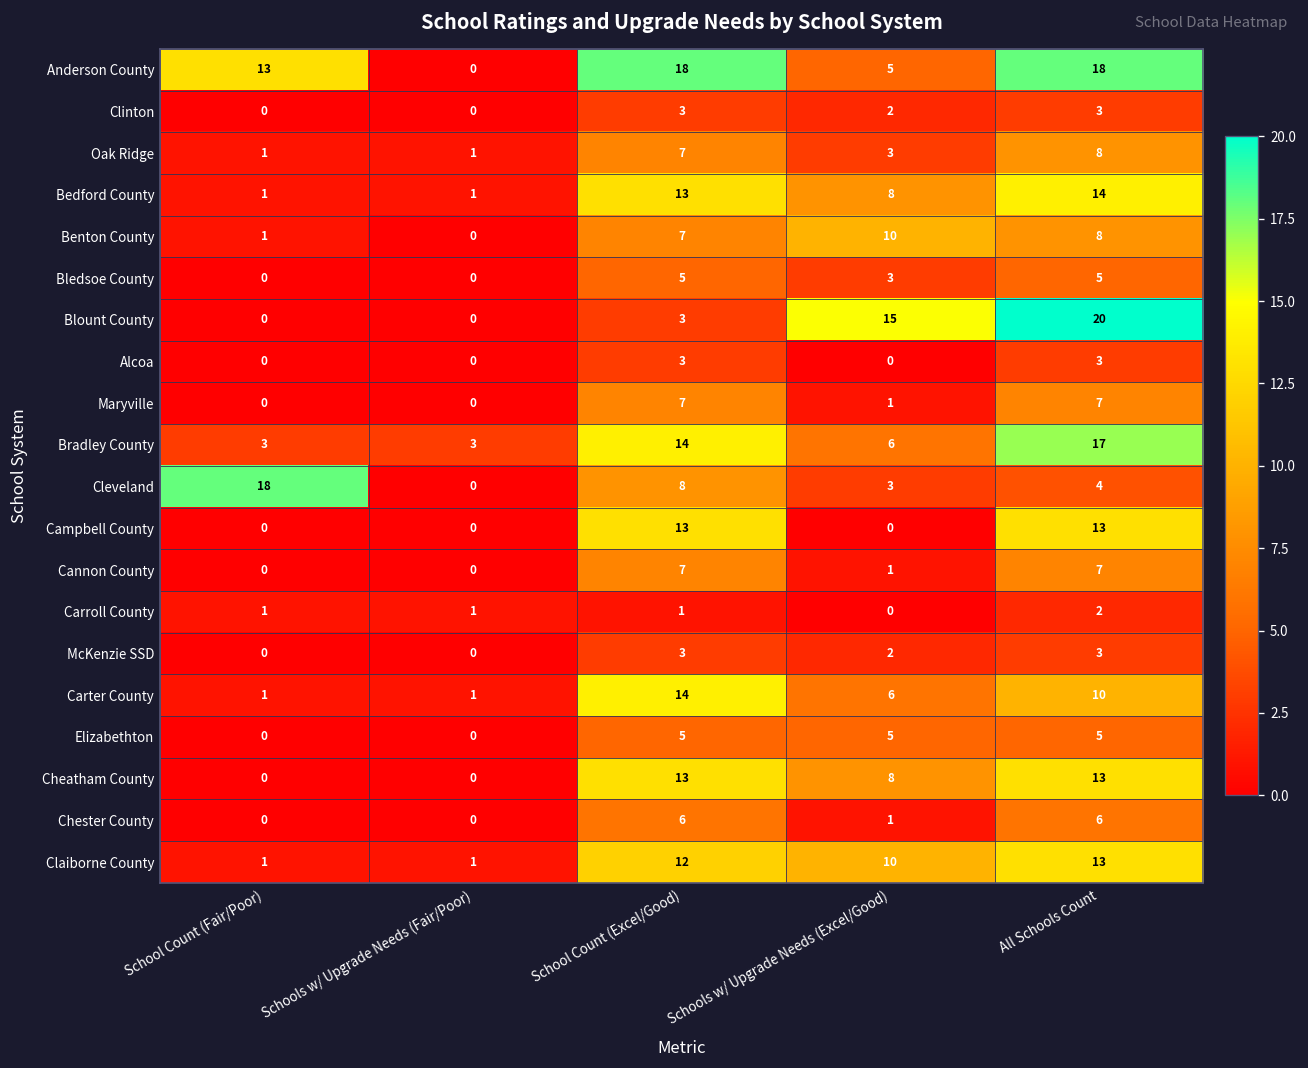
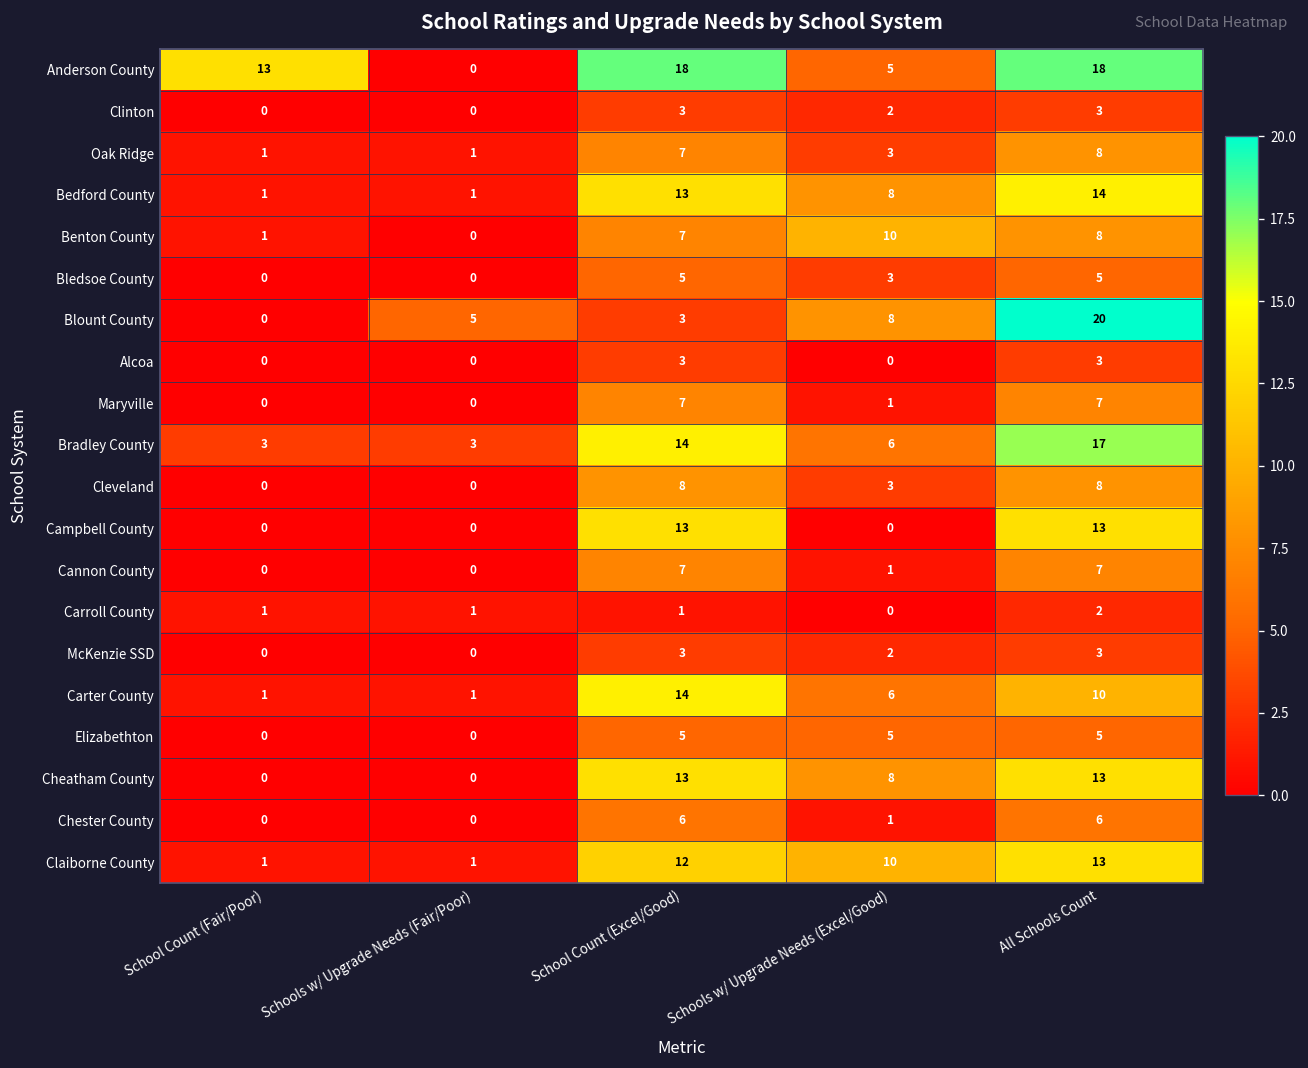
  {
    "Anderson County": {
      "School Count (Fair/Poor)": 13,
      "Schools w/ Upgrade Needs (Fair/Poor)": 0,
      "School Count (Excel/Good)": 18,
      "Schools w/ Upgrade Needs (Excel/Good)": 5,
      "All Schools Count": 18
    },
    "Clinton": {
      "School Count (Fair/Poor)": 0,
      "Schools w/ Upgrade Needs (Fair/Poor)": 0,
      "School Count (Excel/Good)": 3,
      "Schools w/ Upgrade Needs (Excel/Good)": 2,
      "All Schools Count": 3
    },
    "Oak Ridge": {
      "School Count (Fair/Poor)": 1,
      "Schools w/ Upgrade Needs (Fair/Poor)": 1,
      "School Count (Excel/Good)": 7,
      "Schools w/ Upgrade Needs (Excel/Good)": 3,
      "All Schools Count": 8
    },
    "Bedford County": {
      "School Count (Fair/Poor)": 1,
      "Schools w/ Upgrade Needs (Fair/Poor)": 1,
      "School Count (Excel/Good)": 13,
      "Schools w/ Upgrade Needs (Excel/Good)": 8,
      "All Schools Count": 14
    },
    "Benton County": {
      "School Count (Fair/Poor)": 1,
      "Schools w/ Upgrade Needs (Fair/Poor)": 0,
      "School Count (Excel/Good)": 7,
      "Schools w/ Upgrade Needs (Excel/Good)": 10,
      "All Schools Count": 8
    },
    "Bledsoe County": {
      "School Count (Fair/Poor)": 0,
      "Schools w/ Upgrade Needs (Fair/Poor)": 0,
      "School Count (Excel/Good)": 5,
      "Schools w/ Upgrade Needs (Excel/Good)": 3,
      "All Schools Count": 5
    },
    "Blount County": {
      "School Count (Fair/Poor)": 0,
-     "Schools w/ Upgrade Needs (Fair/Poor)": 0,
+     "Schools w/ Upgrade Needs (Fair/Poor)": 5,
      "School Count (Excel/Good)": 3,
-     "Schools w/ Upgrade Needs (Excel/Good)": 15,
+     "Schools w/ Upgrade Needs (Excel/Good)": 8,
      "All Schools Count": 20
    },
    "Alcoa": {
      "School Count (Fair/Poor)": 0,
      "Schools w/ Upgrade Needs (Fair/Poor)": 0,
      "School Count (Excel/Good)": 3,
      "Schools w/ Upgrade Needs (Excel/Good)": 0,
      "All Schools Count": 3
    },
    "Maryville": {
      "School Count (Fair/Poor)": 0,
      "Schools w/ Upgrade Needs (Fair/Poor)": 0,
      "School Count (Excel/Good)": 7,
      "Schools w/ Upgrade Needs (Excel/Good)": 1,
      "All Schools Count": 7
    },
    "Bradley County": {
      "School Count (Fair/Poor)": 3,
      "Schools w/ Upgrade Needs (Fair/Poor)": 3,
      "School Count (Excel/Good)": 14,
      "Schools w/ Upgrade Needs (Excel/Good)": 6,
      "All Schools Count": 17
    },
    "Cleveland": {
-     "School Count (Fair/Poor)": 18,
+     "School Count (Fair/Poor)": 0,
      "Schools w/ Upgrade Needs (Fair/Poor)": 0,
      "School Count (Excel/Good)": 8,
      "Schools w/ Upgrade Needs (Excel/Good)": 3,
-     "All Schools Count": 4
+     "All Schools Count": 8
    },
    "Campbell County": {
      "School Count (Fair/Poor)": 0,
      "Schools w/ Upgrade Needs (Fair/Poor)": 0,
      "School Count (Excel/Good)": 13,
      "Schools w/ Upgrade Needs (Excel/Good)": 0,
      "All Schools Count": 13
    },
    "Cannon County": {
      "School Count (Fair/Poor)": 0,
      "Schools w/ Upgrade Needs (Fair/Poor)": 0,
      "School Count (Excel/Good)": 7,
      "Schools w/ Upgrade Needs (Excel/Good)": 1,
      "All Schools Count": 7
    },
    "Carroll County": {
      "School Count (Fair/Poor)": 1,
      "Schools w/ Upgrade Needs (Fair/Poor)": 1,
      "School Count (Excel/Good)": 1,
      "Schools w/ Upgrade Needs (Excel/Good)": 0,
      "All Schools Count": 2
    },
    "McKenzie SSD": {
      "School Count (Fair/Poor)": 0,
      "Schools w/ Upgrade Needs (Fair/Poor)": 0,
      "School Count (Excel/Good)": 3,
      "Schools w/ Upgrade Needs (Excel/Good)": 2,
      "All Schools Count": 3
    },
    "Carter County": {
      "School Count (Fair/Poor)": 1,
      "Schools w/ Upgrade Needs (Fair/Poor)": 1,
      "School Count (Excel/Good)": 14,
      "Schools w/ Upgrade Needs (Excel/Good)": 6,
      "All Schools Count": 10
    },
    "Elizabethton": {
      "School Count (Fair/Poor)": 0,
      "Schools w/ Upgrade Needs (Fair/Poor)": 0,
      "School Count (Excel/Good)": 5,
      "Schools w/ Upgrade Needs (Excel/Good)": 5,
      "All Schools Count": 5
    },
    "Cheatham County": {
      "School Count (Fair/Poor)": 0,
      "Schools w/ Upgrade Needs (Fair/Poor)": 0,
      "School Count (Excel/Good)": 13,
      "Schools w/ Upgrade Needs (Excel/Good)": 8,
      "All Schools Count": 13
    },
    "Chester County": {
      "School Count (Fair/Poor)": 0,
      "Schools w/ Upgrade Needs (Fair/Poor)": 0,
      "School Count (Excel/Good)": 6,
      "Schools w/ Upgrade Needs (Excel/Good)": 1,
      "All Schools Count": 6
    },
    "Claiborne County": {
      "School Count (Fair/Poor)": 1,
      "Schools w/ Upgrade Needs (Fair/Poor)": 1,
      "School Count (Excel/Good)": 12,
      "Schools w/ Upgrade Needs (Excel/Good)": 10,
      "All Schools Count": 13
    }
  }
